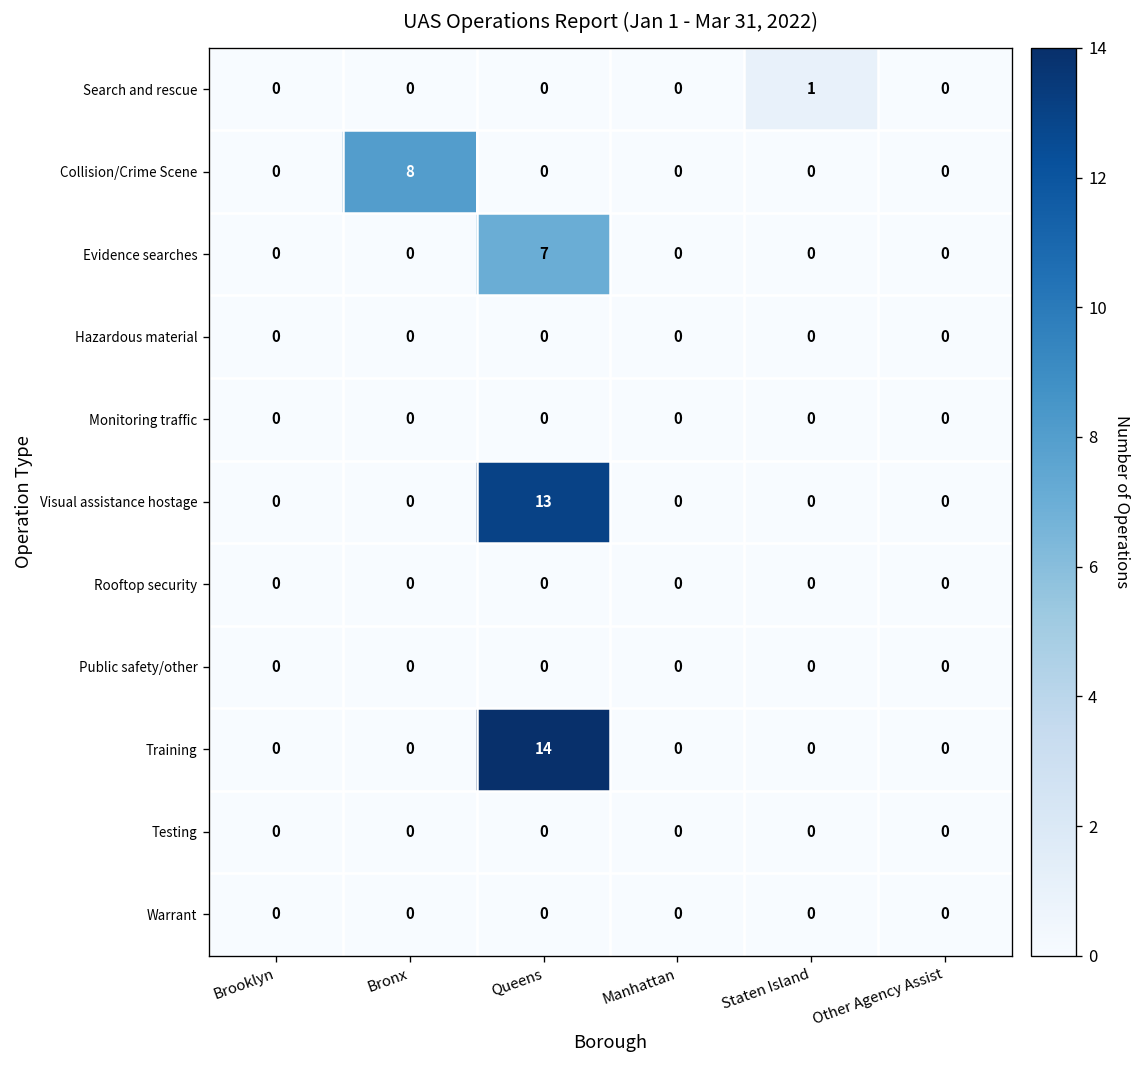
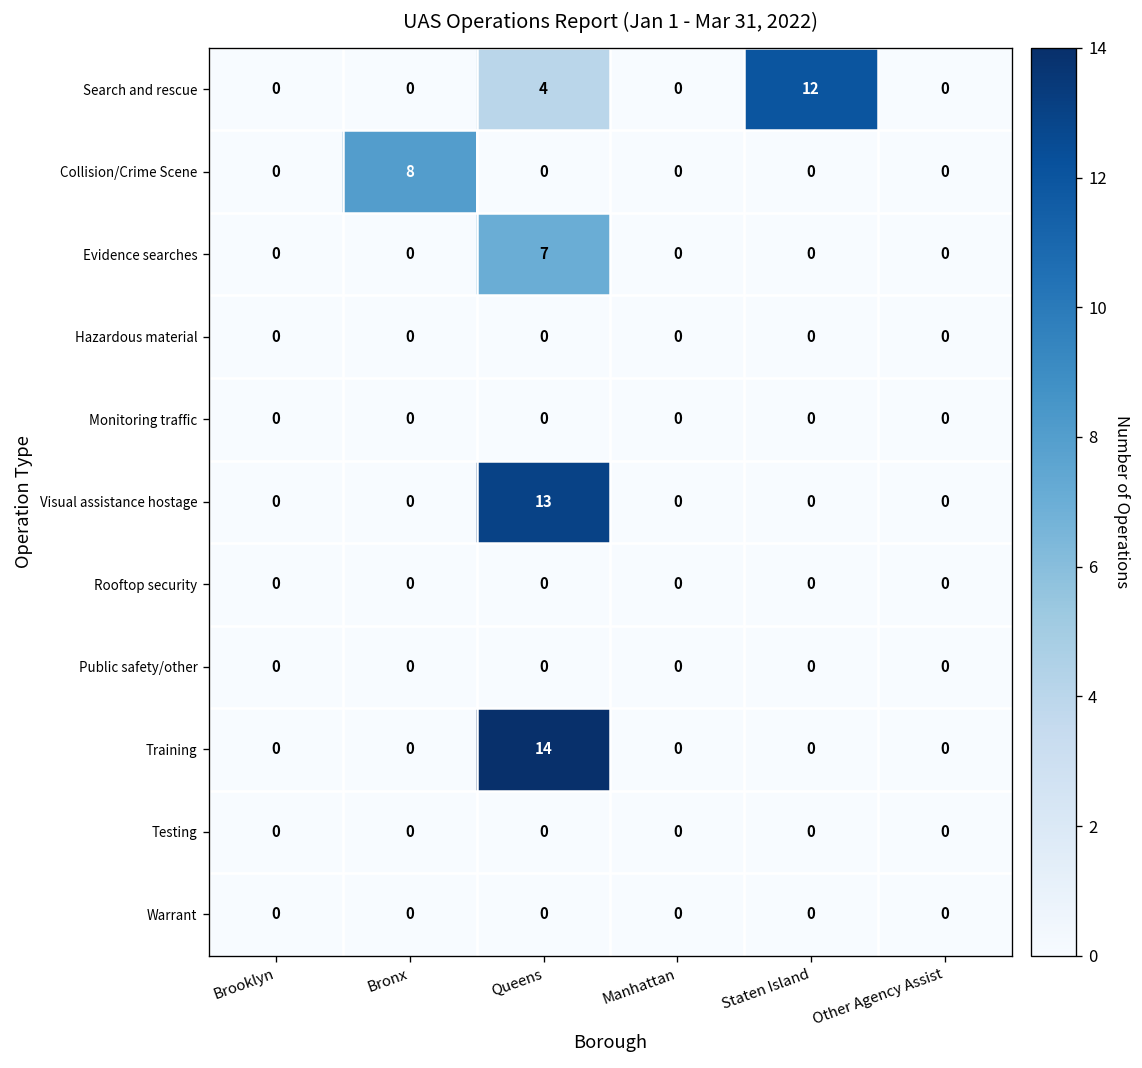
  {
    "Search and rescue": {
      "Brooklyn": 0,
      "Bronx": 0,
-     "Queens": 0,
+     "Queens": 4,
      "Manhattan": 0,
-     "Staten Island": 1,
+     "Staten Island": 12,
      "Other Agency Assist": 0
    },
    "Collision/Crime Scene": {
      "Brooklyn": 0,
      "Bronx": 8,
      "Queens": 0,
      "Manhattan": 0,
      "Staten Island": 0,
      "Other Agency Assist": 0
    },
    "Evidence searches": {
      "Brooklyn": 0,
      "Bronx": 0,
      "Queens": 7,
      "Manhattan": 0,
      "Staten Island": 0,
      "Other Agency Assist": 0
    },
    "Hazardous material": {
      "Brooklyn": 0,
      "Bronx": 0,
      "Queens": 0,
      "Manhattan": 0,
      "Staten Island": 0,
      "Other Agency Assist": 0
    },
    "Monitoring traffic": {
      "Brooklyn": 0,
      "Bronx": 0,
      "Queens": 0,
      "Manhattan": 0,
      "Staten Island": 0,
      "Other Agency Assist": 0
    },
    "Visual assistance hostage": {
      "Brooklyn": 0,
      "Bronx": 0,
      "Queens": 13,
      "Manhattan": 0,
      "Staten Island": 0,
      "Other Agency Assist": 0
    },
    "Rooftop security": {
      "Brooklyn": 0,
      "Bronx": 0,
      "Queens": 0,
      "Manhattan": 0,
      "Staten Island": 0,
      "Other Agency Assist": 0
    },
    "Public safety/other": {
      "Brooklyn": 0,
      "Bronx": 0,
      "Queens": 0,
      "Manhattan": 0,
      "Staten Island": 0,
      "Other Agency Assist": 0
    },
    "Training": {
      "Brooklyn": 0,
      "Bronx": 0,
      "Queens": 14,
      "Manhattan": 0,
      "Staten Island": 0,
      "Other Agency Assist": 0
    },
    "Testing": {
      "Brooklyn": 0,
      "Bronx": 0,
      "Queens": 0,
      "Manhattan": 0,
      "Staten Island": 0,
      "Other Agency Assist": 0
    },
    "Warrant": {
      "Brooklyn": 0,
      "Bronx": 0,
      "Queens": 0,
      "Manhattan": 0,
      "Staten Island": 0,
      "Other Agency Assist": 0
    }
  }
